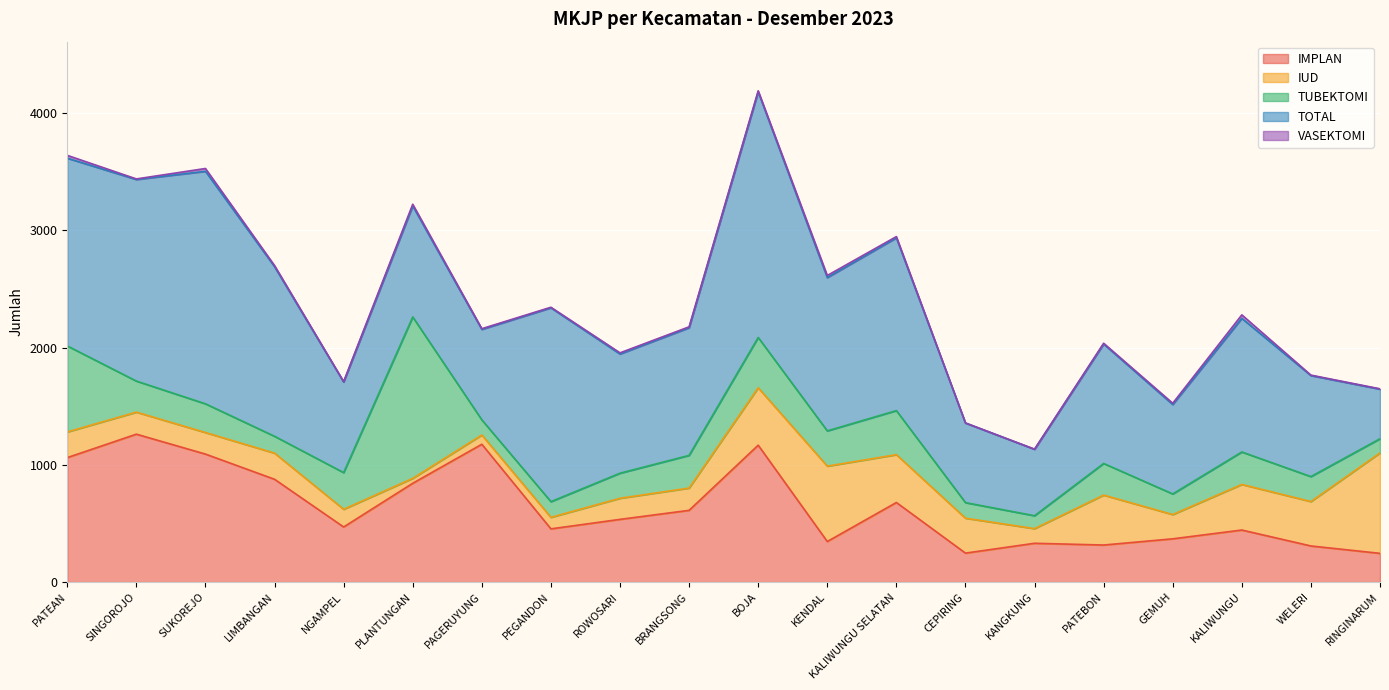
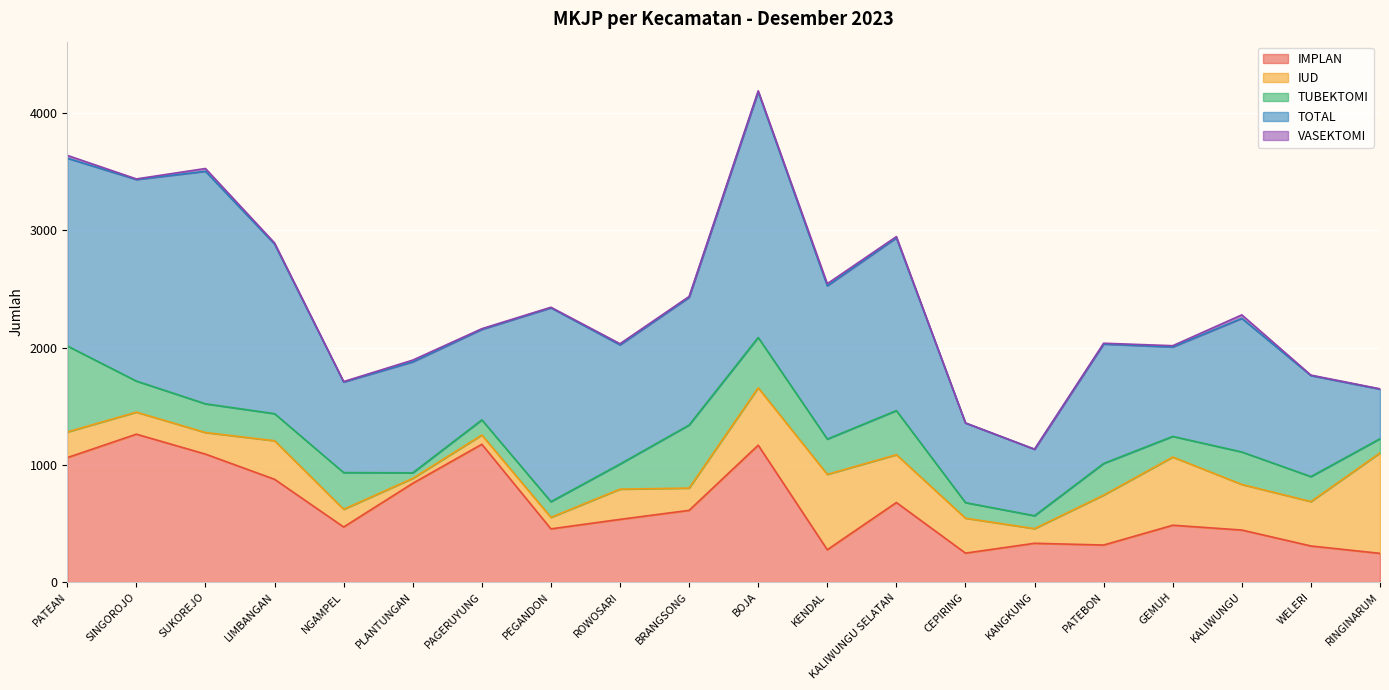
  {
    "IMPLAN": {
      "PATEAN": 1060,
      "SINGOROJO": 1260,
      "SUKOREJO": 1090,
      "LIMBANGAN": 880,
      "NGAMPEL": 470,
      "PLANTUNGAN": 840,
      "PAGERUYUNG": 1180,
      "PEGANDON": 450,
      "ROWOSARI": 540,
      "BRANGSONG": 610,
      "BOJA": 1170,
-     "KENDAL": 350,
+     "KENDAL": 280,
      "KALIWUNGU SELATAN": 680,
      "CEPIRING": 250,
      "KANGKUNG": 330,
      "PATEBON": 320,
-     "GEMUH": 370,
+     "GEMUH": 490,
      "KALIWUNGU": 440,
      "WELERI": 310,
      "RINGINARUM": 250
    },
    "IUD": {
      "PATEAN": 220,
      "SINGOROJO": 190,
      "SUKOREJO": 180,
-     "LIMBANGAN": 220,
+     "LIMBANGAN": 330,
      "NGAMPEL": 150,
      "PLANTUNGAN": 40,
      "PAGERUYUNG": 80,
      "PEGANDON": 100,
-     "ROWOSARI": 180,
+     "ROWOSARI": 260,
      "BRANGSONG": 190,
      "BOJA": 490,
      "KENDAL": 640,
      "KALIWUNGU SELATAN": 410,
      "CEPIRING": 300,
      "KANGKUNG": 130,
      "PATEBON": 430,
-     "GEMUH": 210,
+     "GEMUH": 580,
      "KALIWUNGU": 390,
      "WELERI": 380,
      "RINGINARUM": 860
    },
    "TUBEKTOMI": {
      "PATEAN": 730,
      "SINGOROJO": 270,
      "SUKOREJO": 250,
-     "LIMBANGAN": 140,
+     "LIMBANGAN": 230,
      "NGAMPEL": 310,
-     "PLANTUNGAN": 1380,
+     "PLANTUNGAN": 50,
      "PAGERUYUNG": 130,
      "PEGANDON": 130,
      "ROWOSARI": 210,
-     "BRANGSONG": 280,
+     "BRANGSONG": 540,
      "BOJA": 430,
      "KENDAL": 300,
      "KALIWUNGU SELATAN": 380,
      "CEPIRING": 130,
      "KANGKUNG": 110,
      "PATEBON": 270,
      "GEMUH": 180,
      "KALIWUNGU": 280,
      "WELERI": 210,
      "RINGINARUM": 120
    },
    "TOTAL": {
      "PATEAN": 1600,
      "SUKOREJO": 1980,
      "KALIWUNGU": 1140
    },
    "VASEKTOMI": {
      "PATEAN": 20,
      "SUKOREJO": 20,
      "KALIWUNGU": 30
    }
  }
